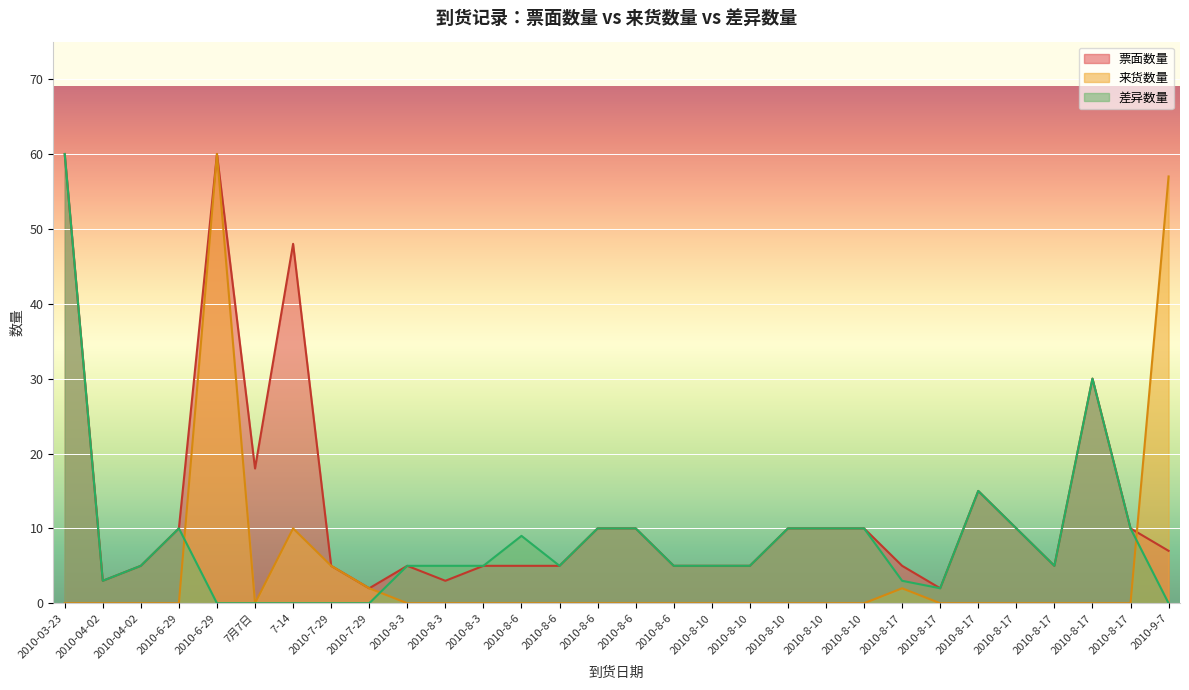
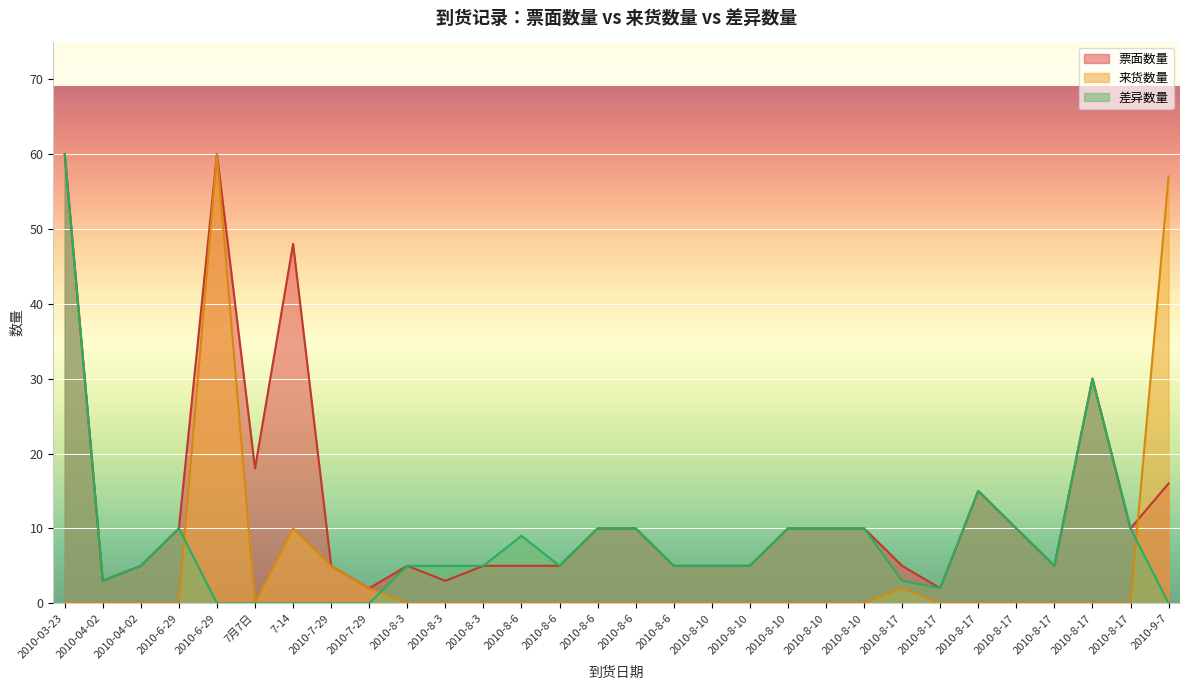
  {
    "票面数量": {
      "7月7日": 18,
      "7-14": 48,
-     "2010-9-7": 7
+     "2010-9-7": 16
    },
    "来货数量": {
      "2010-03-23": 0,
      "7-14": 10,
      "2010-9-7": 57
    },
    "差异数量": {
      "7-14": 0,
      "2010-9-7": 0
    }
  }
